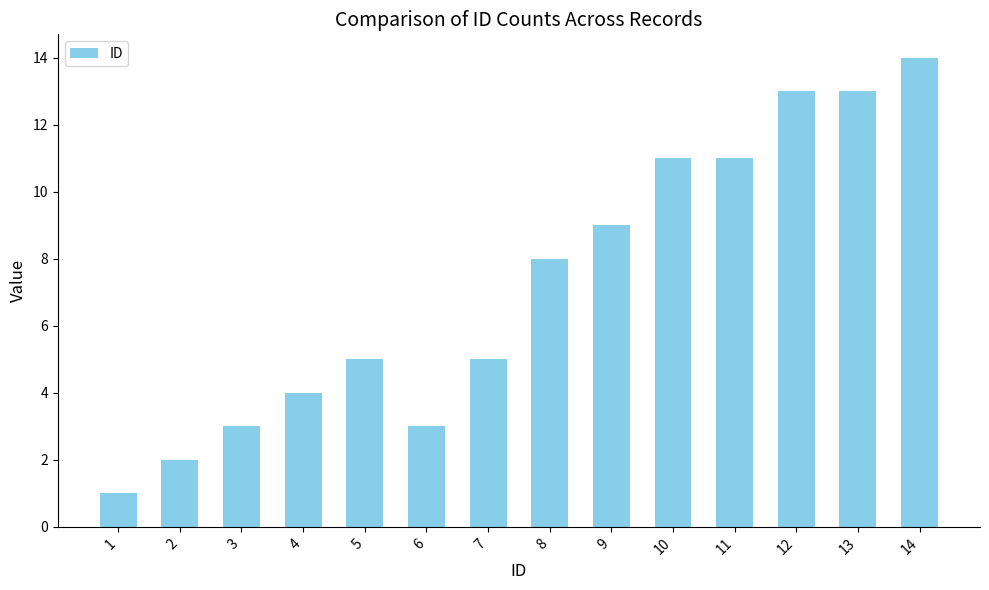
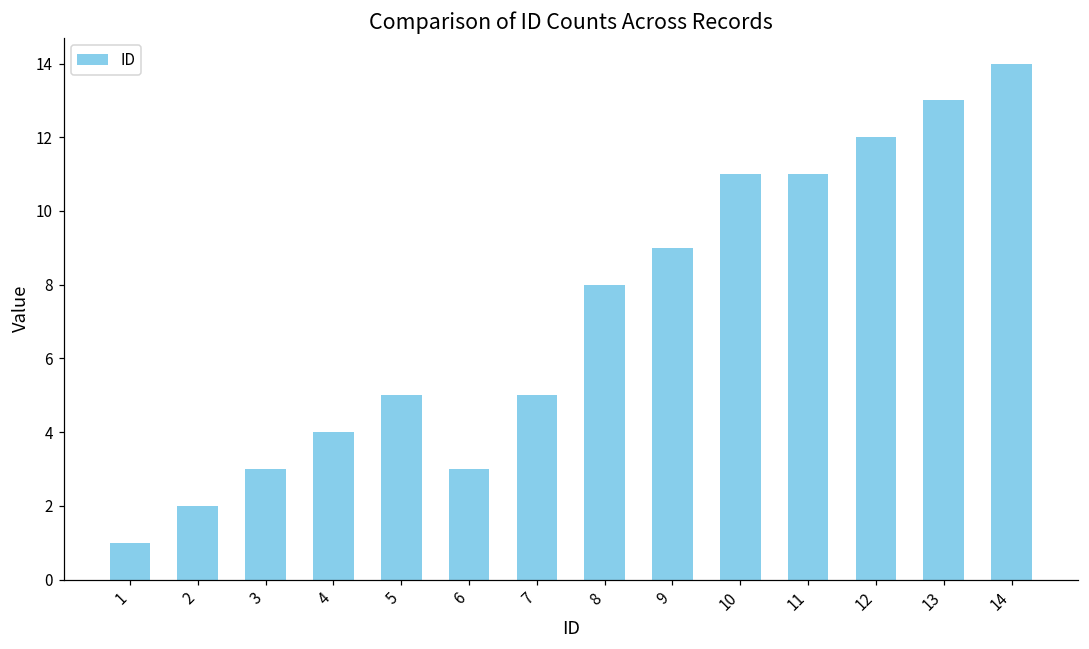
  {
    "1": 1,
    "2": 2,
    "3": 3,
    "4": 4,
    "5": 5,
    "6": 3,
    "7": 5,
    "8": 8,
    "9": 9,
    "10": 11,
    "11": 11,
-   "12": 13,
+   "12": 12,
    "13": 13,
    "14": 14
  }
